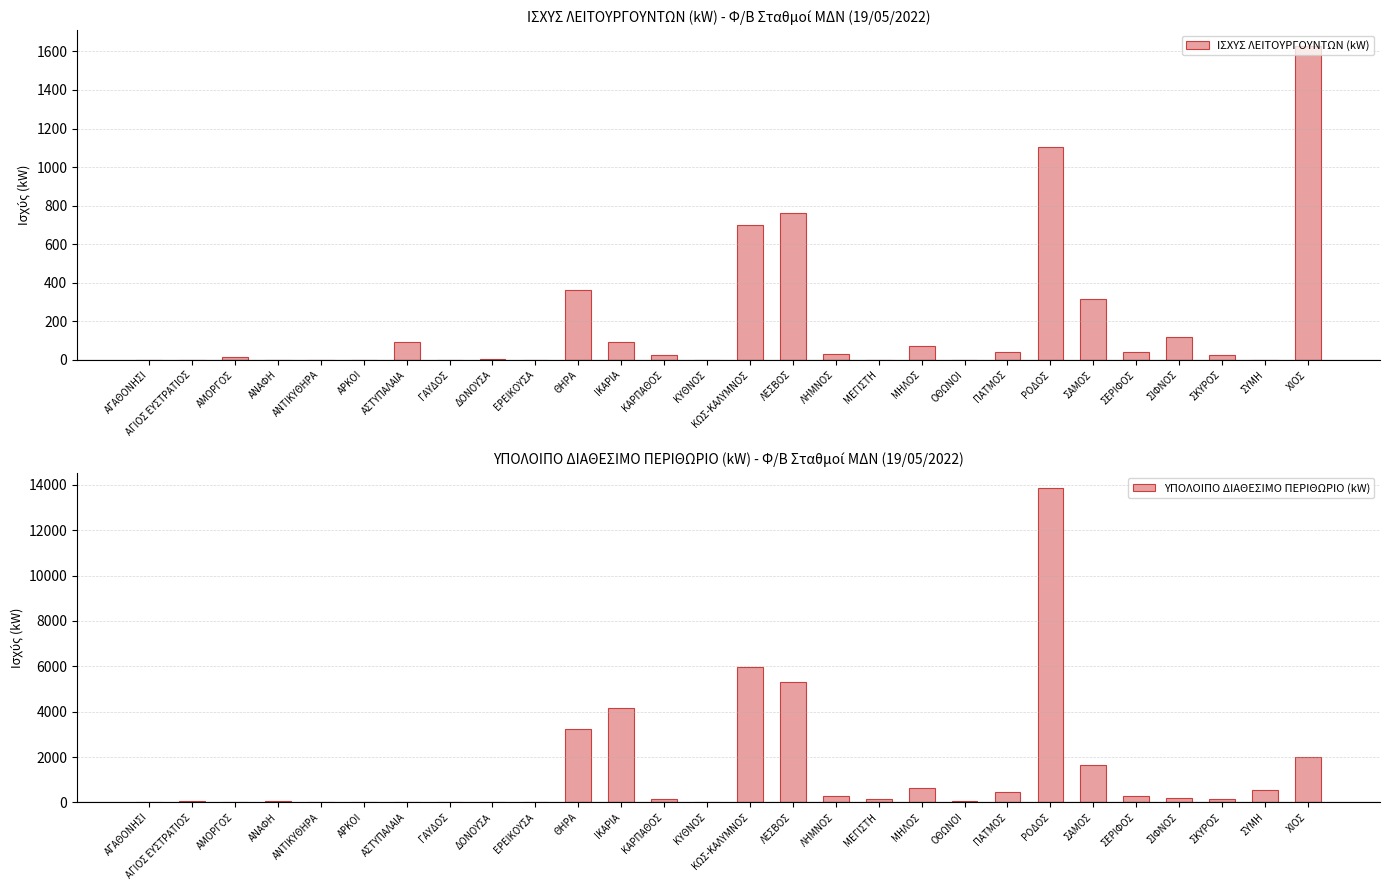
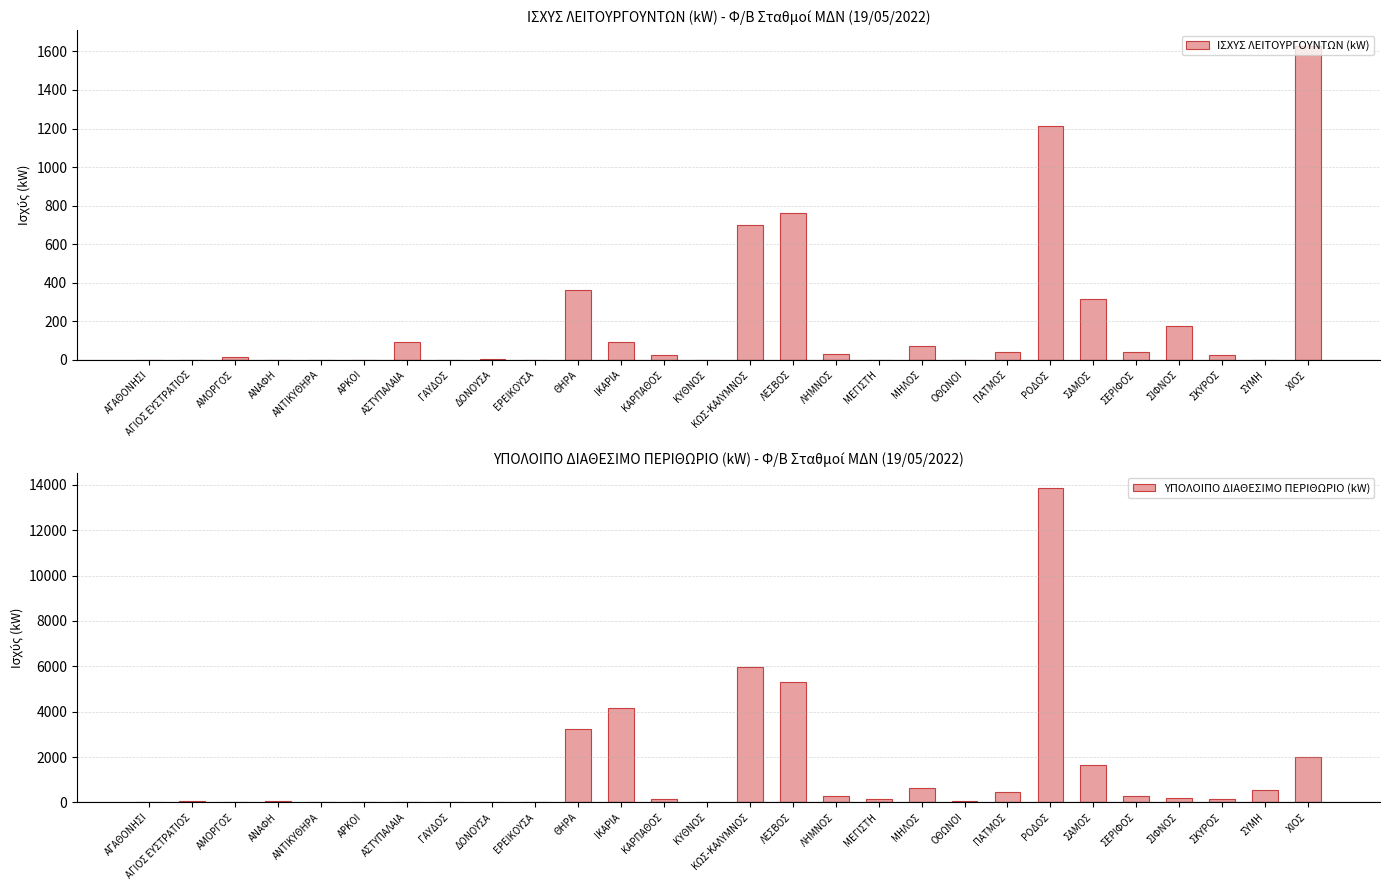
  {
    "ΙΣΧΥΣ ΛΕΙΤΟΥΡΓΟΥΝΤΩΝ (kW) - Φ/Β Σταθμοί ΜΔΝ (19/05/2022)": {
      "ΑΓΑΘΟΝΗΣΙ": 0,
      "ΑΓΙΟΣ ΕΥΣΤΡΑΤΙΟΣ": 0,
      "ΑΜΟΡΓΟΣ": 10,
      "ΑΝΑΦΗ": 0,
      "ΑΝΤΙΚΥΘΗΡΑ": 0,
      "ΑΡΚΟΙ": 0,
      "ΑΣΤΥΠΑΛΑΙΑ": 90,
      "ΓΑΥΔΟΣ": 0,
      "ΕΡΕΙΚΟΥΣΑ": 0,
      "ΘΗΡΑ": 360,
      "ΙΚΑΡΙΑ": 90,
      "ΚΑΡΠΑΘΟΣ": 20,
      "ΚΥΘΝΟΣ": 0,
      "ΚΩΣ-ΚΑΛΥΜΝΟΣ": 700,
      "ΛΕΣΒΟΣ": 760,
      "ΛΗΜΝΟΣ": 30,
      "ΜΕΓΙΣΤΗ": 0,
      "ΜΗΛΟΣ": 70,
      "ΟΘΩΝΟΙ": 0,
      "ΠΑΤΜΟΣ": 40,
-     "ΡΟΔΟΣ": 1110,
+     "ΡΟΔΟΣ": 1210,
      "ΣΑΜΟΣ": 310,
      "ΣΕΡΙΦΟΣ": 40,
-     "ΣΙΦΝΟΣ": 120,
+     "ΣΙΦΝΟΣ": 180,
      "ΣΚΥΡΟΣ": 20,
      "ΣΥΜΗ": 0
    },
    "ΥΠΟΛΟΙΠΟ ΔΙΑΘΕΣΙΜΟ ΠΕΡΙΘΩΡΙΟ (kW) - Φ/Β Σταθμοί ΜΔΝ (19/05/2022)": {
      "ΑΡΚΟΙ": 0,
      "ΓΑΥΔΟΣ": 0,
      "ΘΗΡΑ": 3200,
      "ΙΚΑΡΙΑ": 4200,
      "ΚΑΡΠΑΘΟΣ": 200,
      "ΚΩΣ-ΚΑΛΥΜΝΟΣ": 6000,
      "ΛΕΣΒΟΣ": 5300,
      "ΛΗΜΝΟΣ": 300,
      "ΜΕΓΙΣΤΗ": 100,
      "ΜΗΛΟΣ": 600,
      "ΠΑΤΜΟΣ": 400,
      "ΡΟΔΟΣ": 13800,
      "ΣΑΜΟΣ": 1600,
      "ΣΕΡΙΦΟΣ": 300,
      "ΣΙΦΝΟΣ": 200,
      "ΣΚΥΡΟΣ": 100,
      "ΣΥΜΗ": 500,
      "ΧΙΟΣ": 2000
    }
  }
